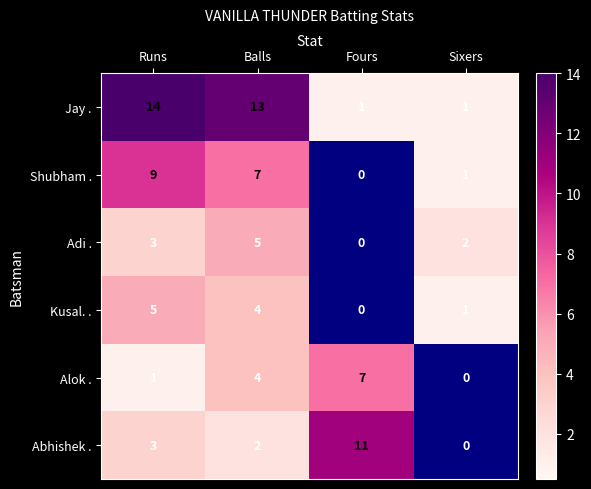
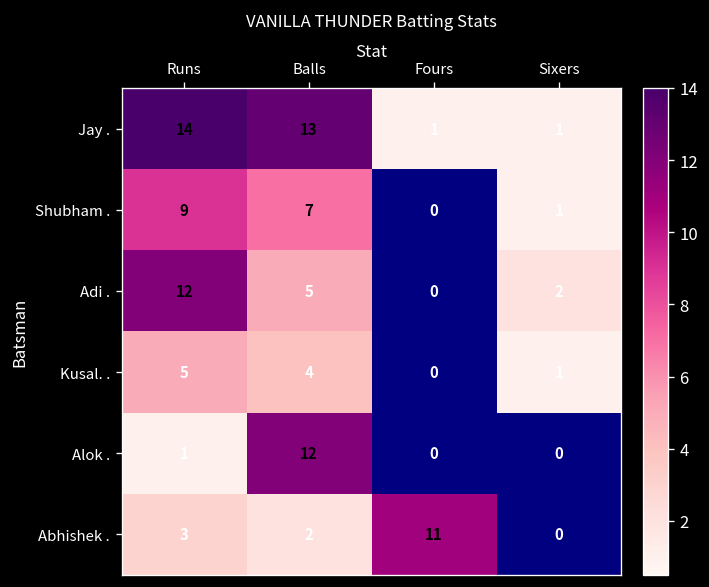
  {
    "Jay .": {
      "Runs": 14,
      "Balls": 13
    },
    "Shubham .": {
      "Runs": 9,
      "Balls": 7,
      "Fours": 0
    },
    "Adi .": {
-     "Runs": 3,
+     "Runs": 12,
      "Balls": 5,
      "Fours": 0
    },
    "Kusal. .": {
      "Runs": 5,
      "Balls": 4,
      "Fours": 0
    },
    "Alok .": {
-     "Balls": 4,
-     "Fours": 7,
+     "Balls": 12,
+     "Fours": 0,
      "Sixers": 0
    },
    "Abhishek .": {
      "Runs": 3,
      "Fours": 11,
      "Sixers": 0
    }
  }
